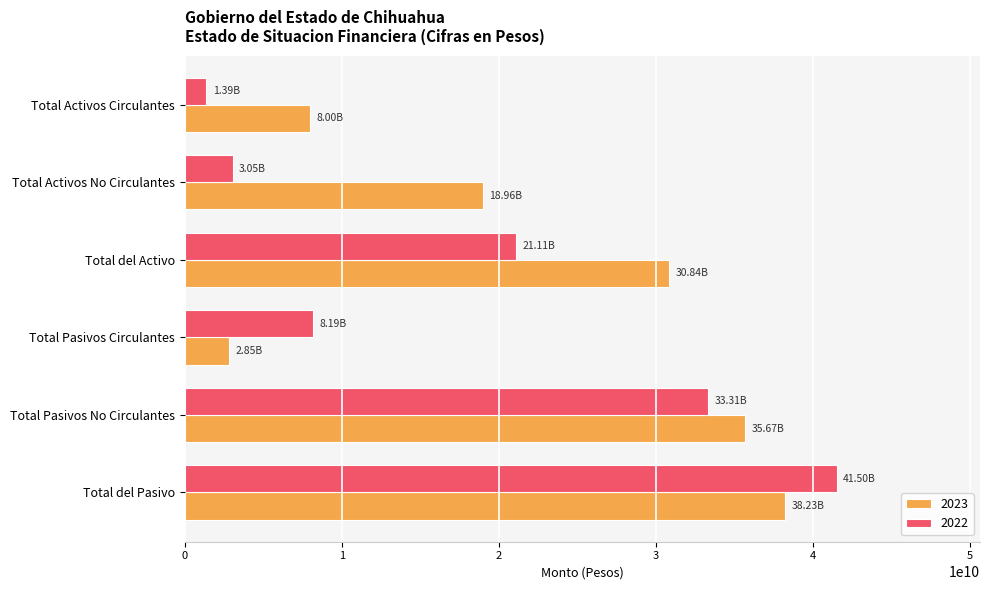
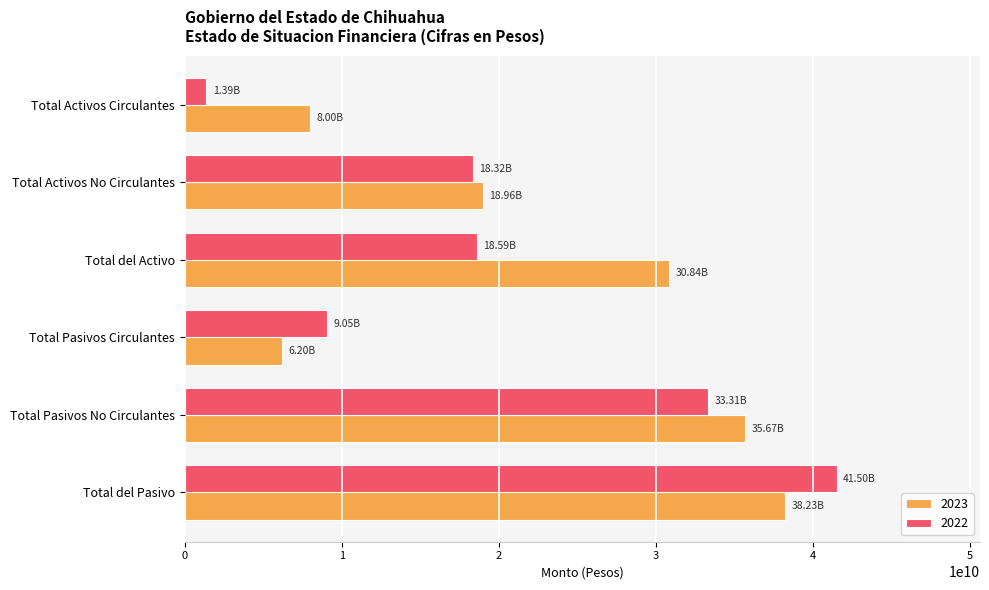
  {
    "2023": {
      "Total Activos Circulantes": "8.00B",
      "Total Activos No Circulantes": "18.96B",
      "Total del Activo": "30.84B",
-     "Total Pasivos Circulantes": "2.85B",
+     "Total Pasivos Circulantes": "6.20B",
      "Total Pasivos No Circulantes": "35.67B",
      "Total del Pasivo": "38.23B"
    },
    "2022": {
      "Total Activos Circulantes": "1.39B",
-     "Total Activos No Circulantes": "3.05B",
-     "Total del Activo": "21.11B",
-     "Total Pasivos Circulantes": "8.19B",
+     "Total Activos No Circulantes": "18.32B",
+     "Total del Activo": "18.59B",
+     "Total Pasivos Circulantes": "9.05B",
      "Total Pasivos No Circulantes": "33.31B",
      "Total del Pasivo": "41.50B"
    }
  }
